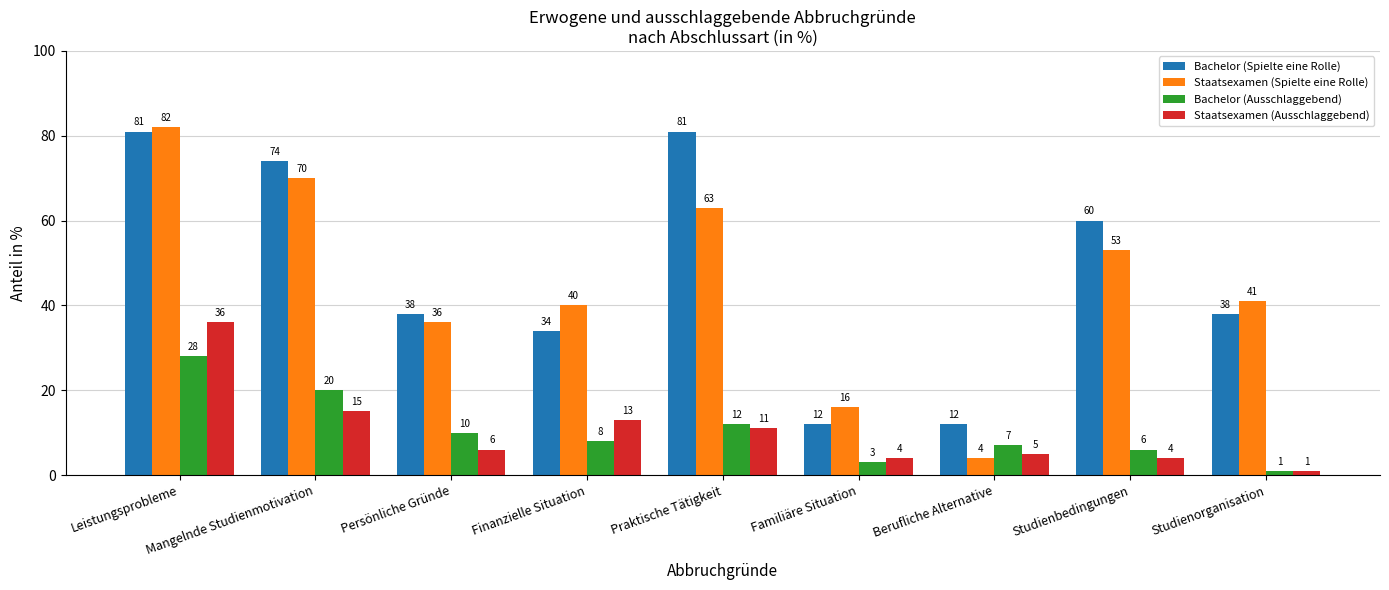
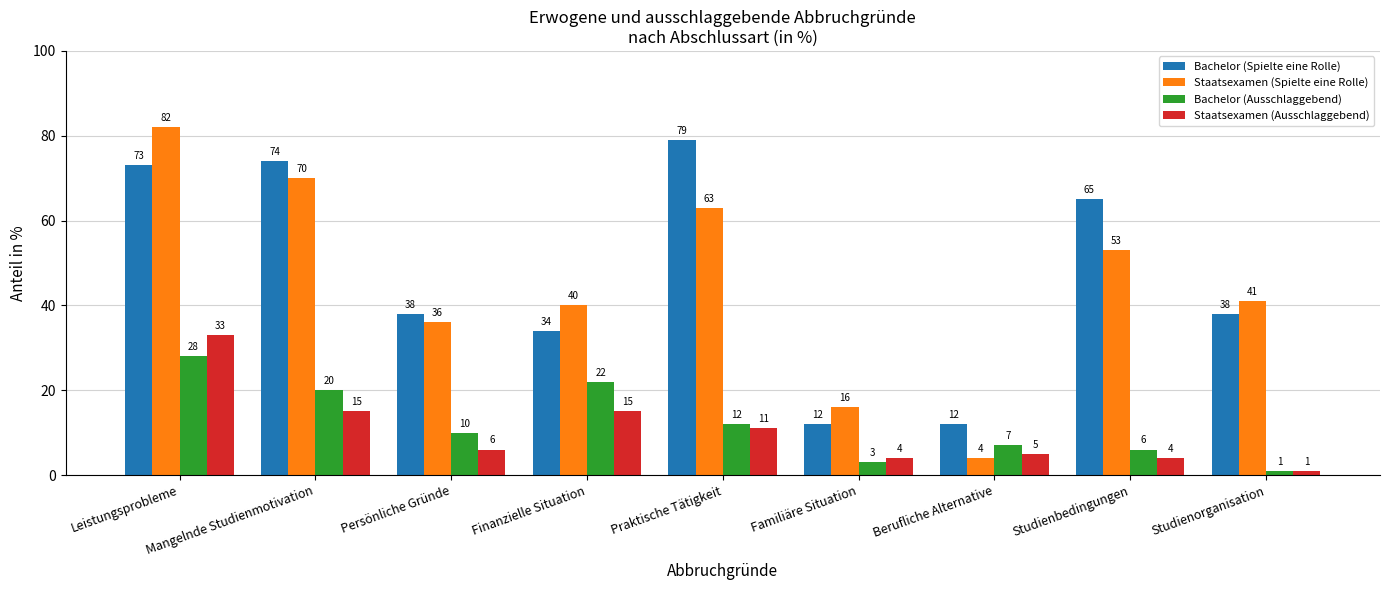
  {
    "Bachelor (Spielte eine Rolle)": {
-     "Leistungsprobleme": 81,
+     "Leistungsprobleme": 73,
      "Mangelnde Studienmotivation": 74,
      "Persönliche Gründe": 38,
      "Finanzielle Situation": 34,
-     "Praktische Tätigkeit": 81,
+     "Praktische Tätigkeit": 79,
      "Familiäre Situation": 12,
      "Berufliche Alternative": 12,
-     "Studienbedingungen": 60,
+     "Studienbedingungen": 65,
      "Studienorganisation": 38
    },
    "Staatsexamen (Spielte eine Rolle)": {
      "Leistungsprobleme": 82,
      "Mangelnde Studienmotivation": 70,
      "Persönliche Gründe": 36,
      "Finanzielle Situation": 40,
      "Praktische Tätigkeit": 63,
      "Familiäre Situation": 16,
      "Berufliche Alternative": 4,
      "Studienbedingungen": 53,
      "Studienorganisation": 41
    },
    "Bachelor (Ausschlaggebend)": {
      "Leistungsprobleme": 28,
      "Mangelnde Studienmotivation": 20,
      "Persönliche Gründe": 10,
-     "Finanzielle Situation": 8,
+     "Finanzielle Situation": 22,
      "Praktische Tätigkeit": 12,
      "Familiäre Situation": 3,
      "Berufliche Alternative": 7,
      "Studienbedingungen": 6,
      "Studienorganisation": 1
    },
    "Staatsexamen (Ausschlaggebend)": {
-     "Leistungsprobleme": 36,
+     "Leistungsprobleme": 33,
      "Mangelnde Studienmotivation": 15,
      "Persönliche Gründe": 6,
-     "Finanzielle Situation": 13,
+     "Finanzielle Situation": 15,
      "Praktische Tätigkeit": 11,
      "Familiäre Situation": 4,
      "Berufliche Alternative": 5,
      "Studienbedingungen": 4,
      "Studienorganisation": 1
    }
  }
